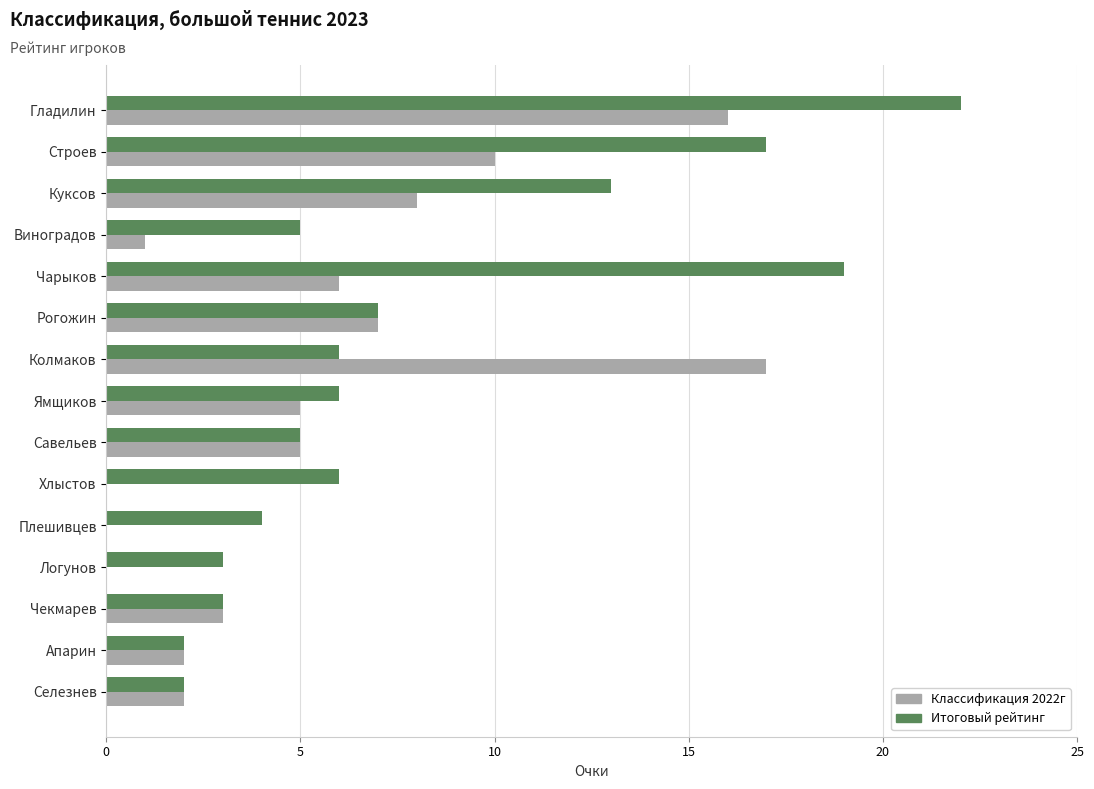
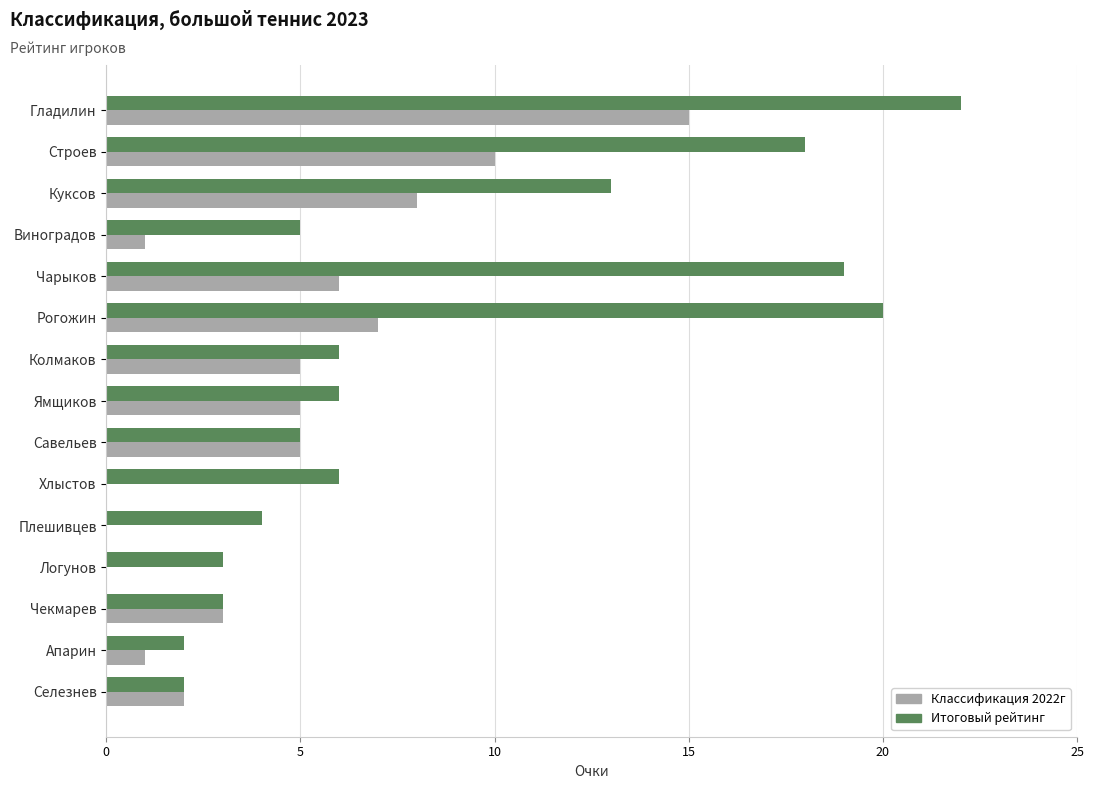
  {
    "Классификация 2022г": {
-     "Гладилин": 16,
+     "Гладилин": 15,
      "Строев": 10,
      "Куксов": 8,
      "Виноградов": 1,
      "Чарыков": 6,
      "Рогожин": 7,
-     "Колмаков": 17,
+     "Колмаков": 5,
      "Ямщиков": 5,
      "Савельев": 5,
      "Хлыстов": 0,
      "Плешивцев": 0,
      "Логунов": 0,
      "Чекмарев": 3,
-     "Апарин": 2,
+     "Апарин": 1,
      "Селезнев": 2
    },
    "Итоговый рейтинг": {
      "Гладилин": 22,
-     "Строев": 17,
+     "Строев": 18,
      "Куксов": 13,
      "Виноградов": 5,
      "Чарыков": 19,
-     "Рогожин": 7,
+     "Рогожин": 20,
      "Колмаков": 6,
      "Ямщиков": 6,
      "Савельев": 5,
      "Хлыстов": 6,
      "Плешивцев": 4,
      "Логунов": 3,
      "Чекмарев": 3,
      "Апарин": 2,
      "Селезнев": 2
    }
  }
